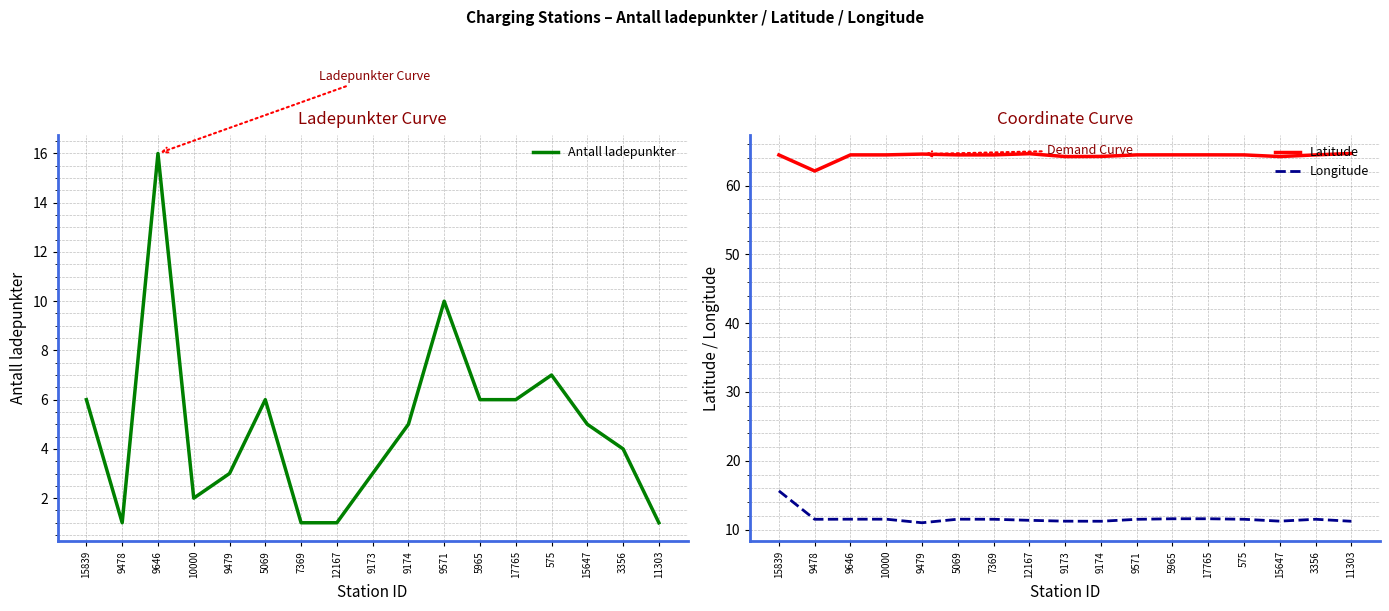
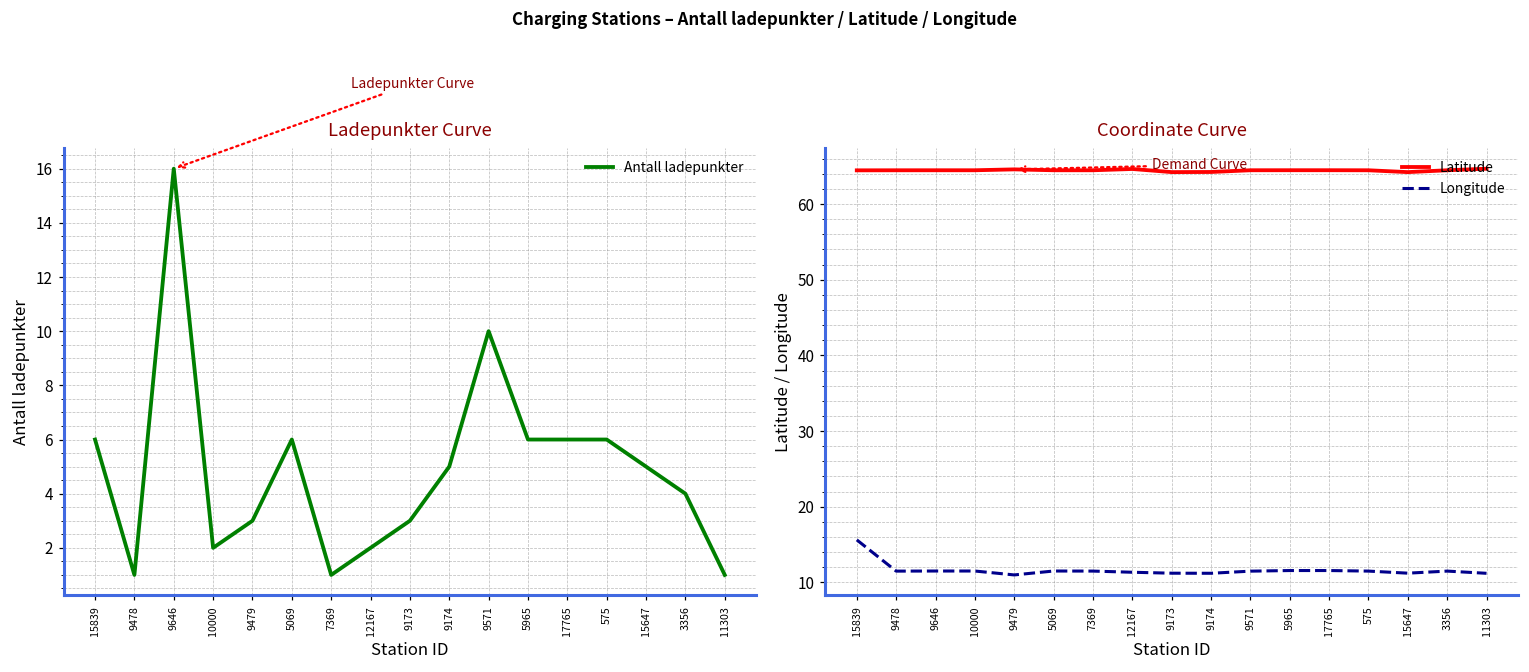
  {
    "Ladepunkter Curve": {
      "15839": 6,
      "9478": 1,
      "9646": 16,
      "10000": 2,
      "9479": 3,
      "5069": 6,
      "7369": 1,
-     "12167": 1,
+     "12167": 2,
      "9173": 3,
      "9174": 5,
      "9571": 10,
      "5965": 6,
      "17765": 6,
-     "575": 7,
+     "575": 6,
      "15647": 5,
      "3356": 4,
      "11303": 1
    },
    "Coordinate Curve": {
      "Latitude": {
        "15839": 64,
-       "9478": 62,
+       "9478": 64,
        "9646": 64,
        "10000": 64,
        "9479": 65,
        "5069": 64,
        "7369": 64,
        "12167": 65,
        "9173": 64,
        "9174": 64,
        "9571": 64,
        "5965": 64,
        "17765": 64,
        "575": 64,
        "15647": 64,
        "3356": 64,
        "11303": 65
      },
      "Longitude": {
        "15839": 16,
        "9478": 11,
        "9646": 12,
        "10000": 12,
        "9479": 11,
        "5069": 12,
        "7369": 11,
        "12167": 11,
        "9173": 11,
        "9174": 11,
        "9571": 11,
        "5965": 12,
        "17765": 12,
        "575": 11,
        "15647": 11,
        "3356": 11,
        "11303": 11
      }
    }
  }
